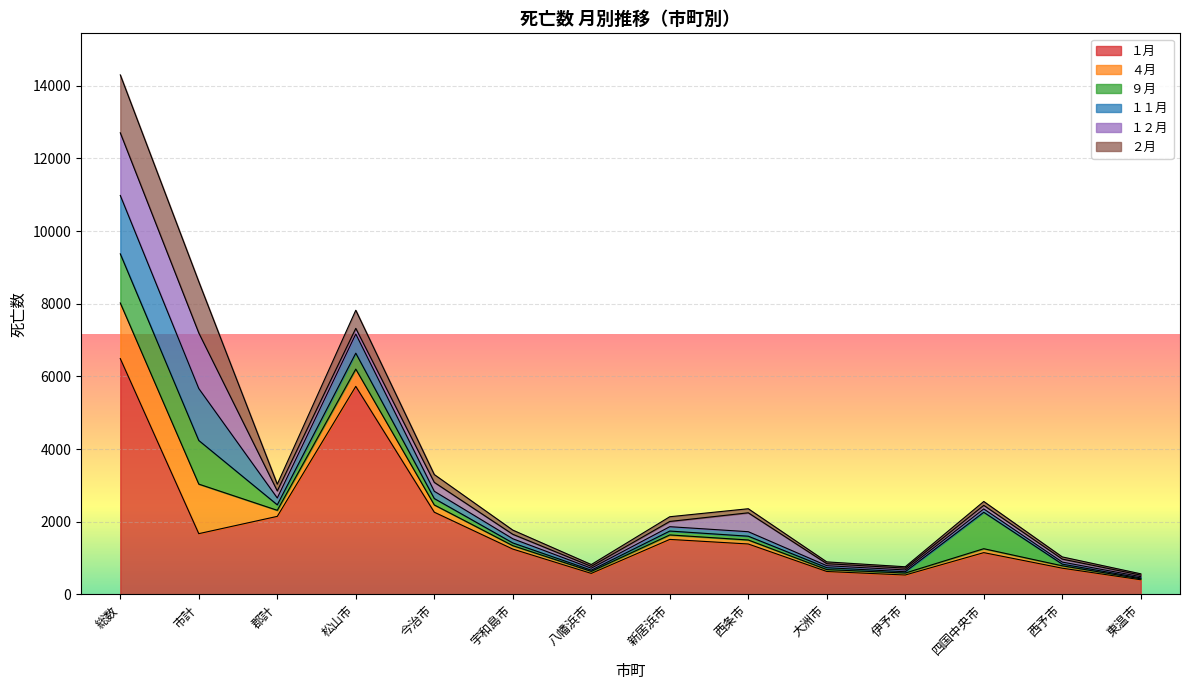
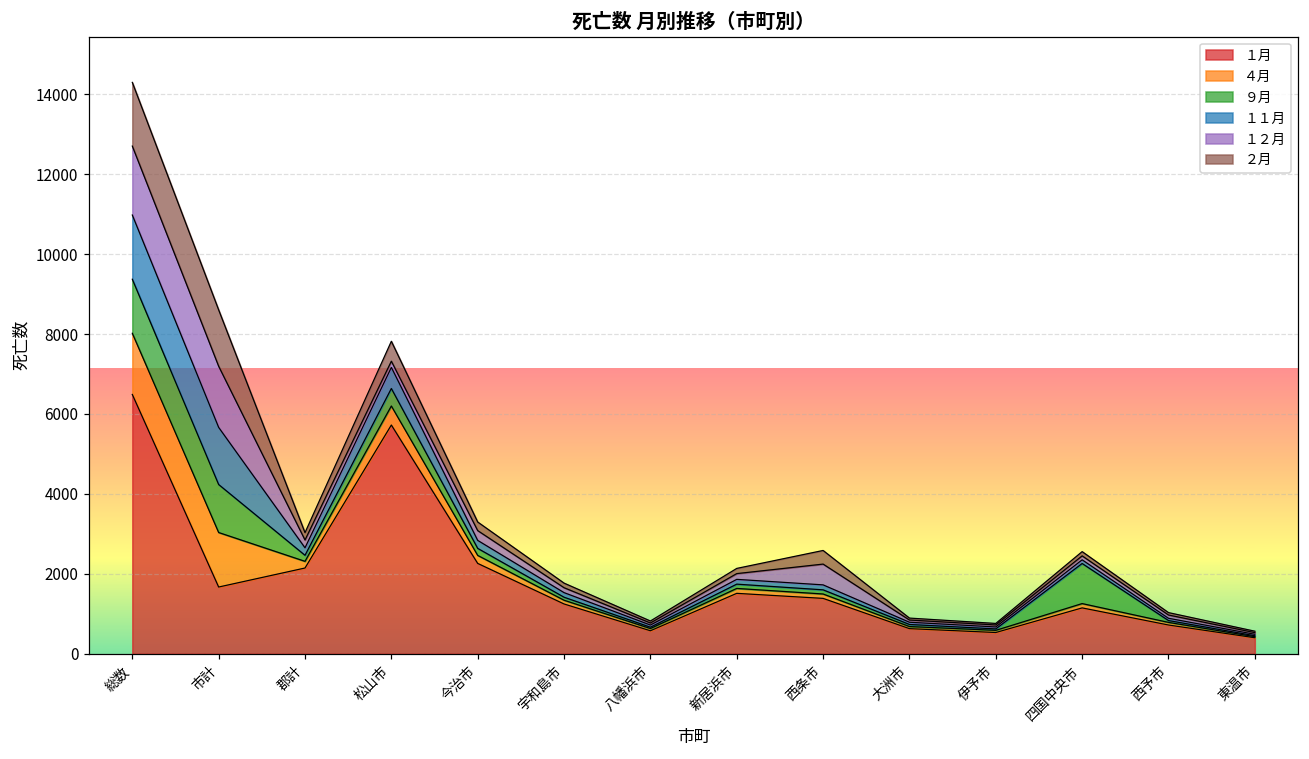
  {
    "１月": {
      "総数": 6500,
      "市計": 1700,
      "郡計": 2100,
      "松山市": 5700,
      "今治市": 2300,
      "宇和島市": 1200,
      "新居浜市": 1500,
      "西条市": 1400,
      "四国中央市": 1100
    },
    "４月": {
      "総数": 1500,
      "市計": 1400,
      "郡計": 200,
      "松山市": 500,
      "今治市": 200,
      "宇和島市": 100,
      "新居浜市": 100,
      "西条市": 100,
      "四国中央市": 100
    },
    "９月": {
      "総数": 1400,
      "市計": 1200,
      "郡計": 200,
      "松山市": 400,
      "今治市": 200,
      "宇和島市": 100,
      "新居浜市": 100,
      "西条市": 100,
      "四国中央市": 1000
    },
    "１１月": {
      "総数": 1600,
      "市計": 1400,
      "郡計": 200,
      "松山市": 500,
      "今治市": 200,
      "宇和島市": 100,
      "新居浜市": 100,
      "西条市": 100,
      "四国中央市": 100
    },
    "１２月": {
      "総数": 1700,
      "市計": 1500,
      "郡計": 200,
      "松山市": 200,
      "今治市": 200,
      "宇和島市": 100,
      "新居浜市": 100,
      "西条市": 500,
      "四国中央市": 100
    },
    "２月": {
      "総数": 1600,
      "市計": 1400,
      "郡計": 200,
      "松山市": 500,
      "今治市": 200,
      "宇和島市": 100,
      "新居浜市": 100,
-     "西条市": 100,
+     "西条市": 300,
      "四国中央市": 100
    }
  }
